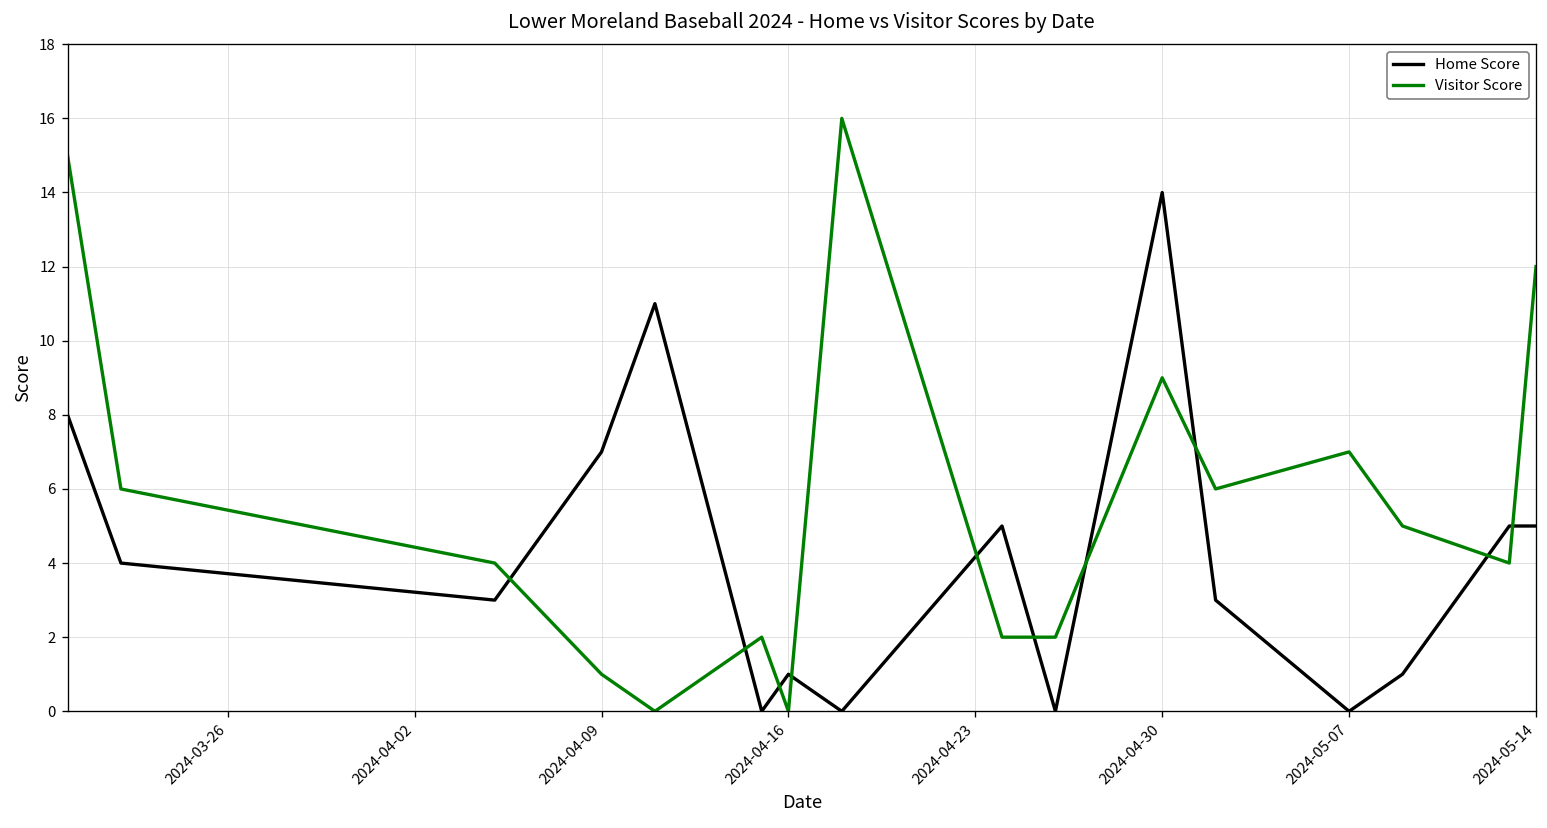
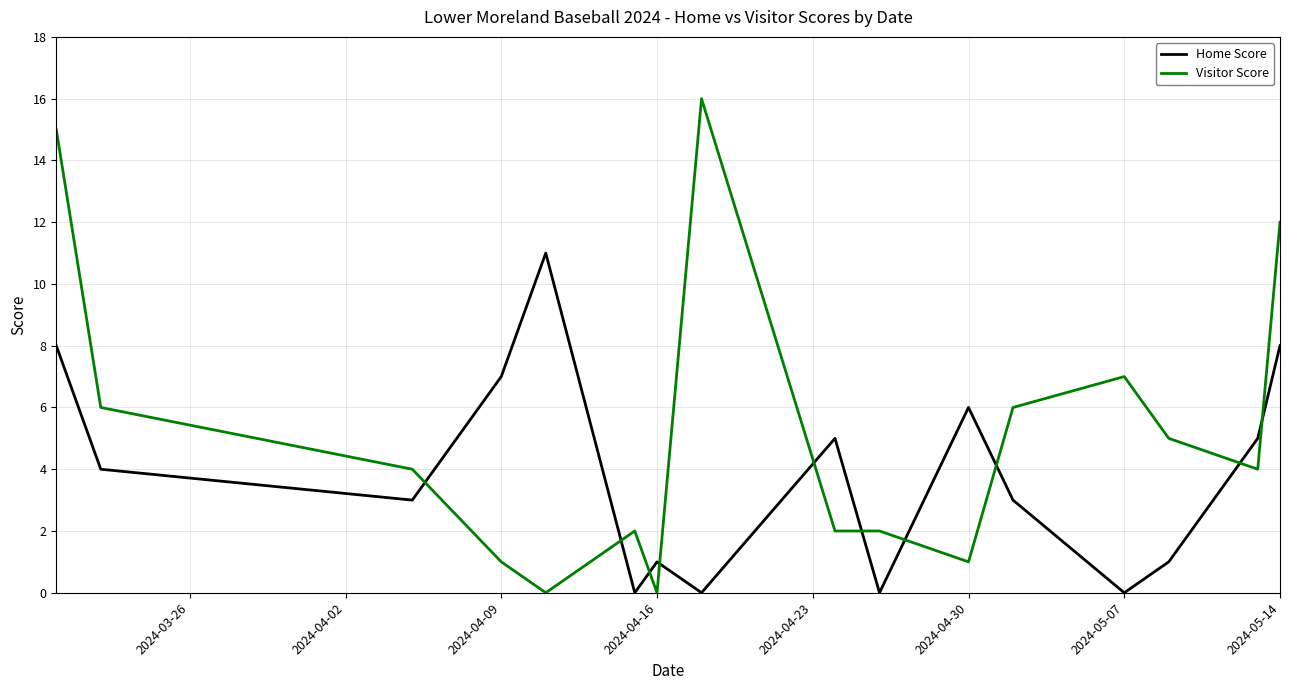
  {
    "Home Score": {
      "2024-04-09": 7,
      "2024-04-16": 1,
-     "2024-04-30": 14,
+     "2024-04-30": 6,
      "2024-05-07": 0,
-     "2024-05-14": 5
+     "2024-05-14": 8
    },
    "Visitor Score": {
      "2024-04-09": 1,
      "2024-04-16": 0,
-     "2024-04-30": 9,
+     "2024-04-30": 1,
      "2024-05-07": 7,
      "2024-05-14": 12
    }
  }
